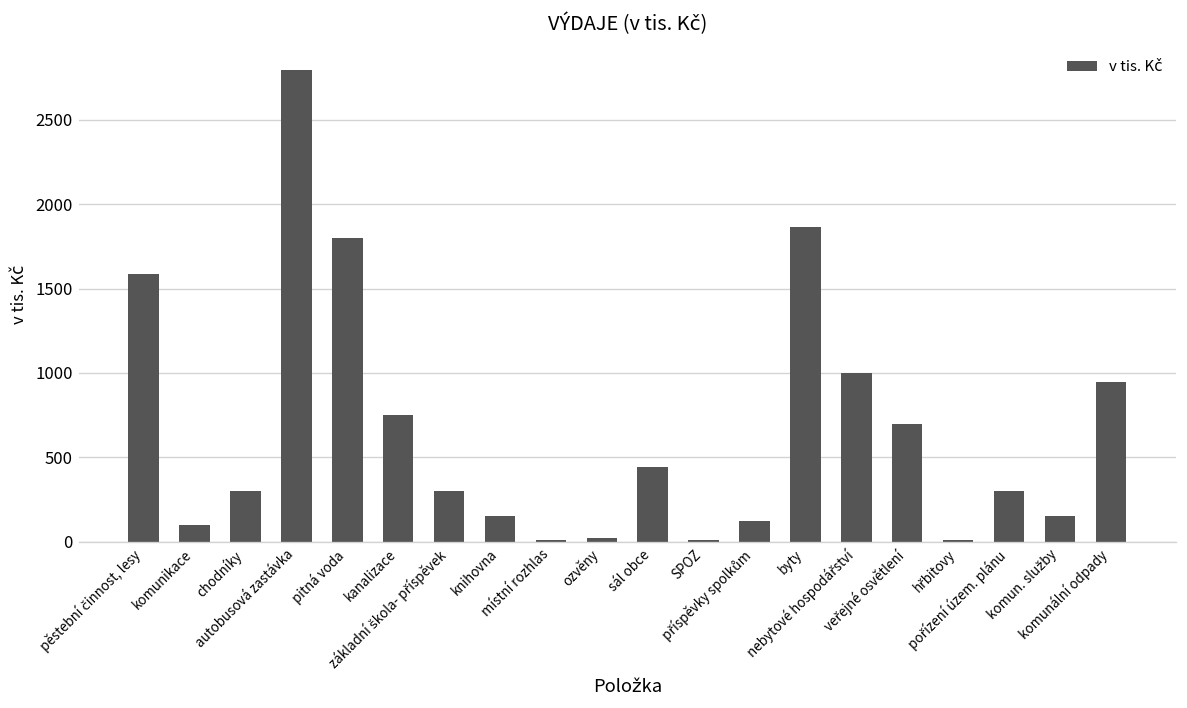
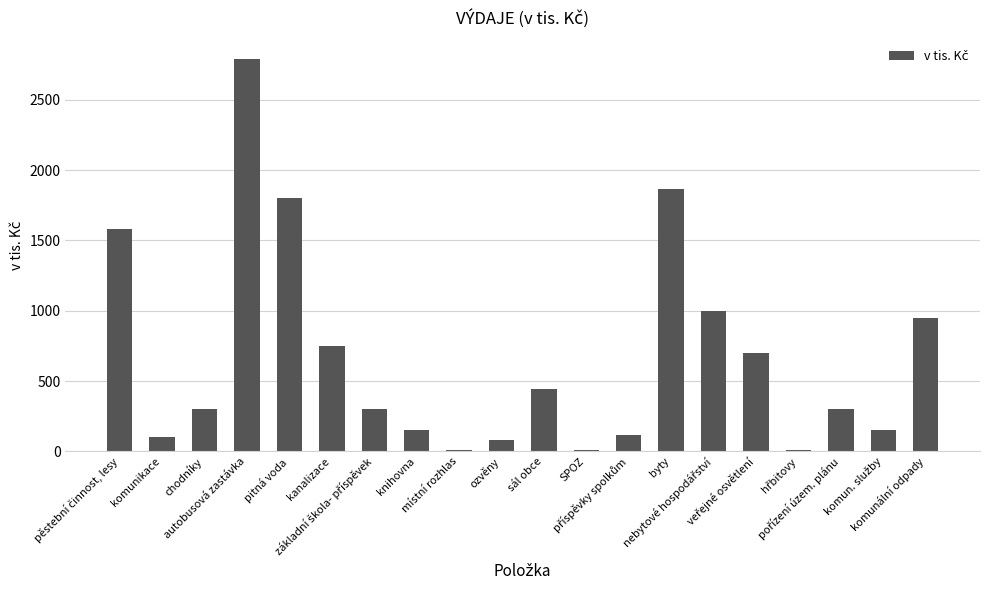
  {
    "pěstební činnost, lesy": 1580,
    "komunikace": 100,
    "chodníky": 300,
    "autobusová zastávka": 2790,
    "pitná voda": 1800,
    "kanalizace": 750,
    "základní škola- příspěvek": 300,
    "knihovna": 150,
-   "ozvěny": 20,
+   "ozvěny": 80,
    "sál obce": 440,
    "příspěvky spolkům": 120,
    "byty": 1870,
    "nebytové hospodářství": 1000,
    "veřejné osvětlení": 700,
    "pořízení územ. plánu": 300,
    "komun. služby": 150,
    "komunální odpady": 950
  }
